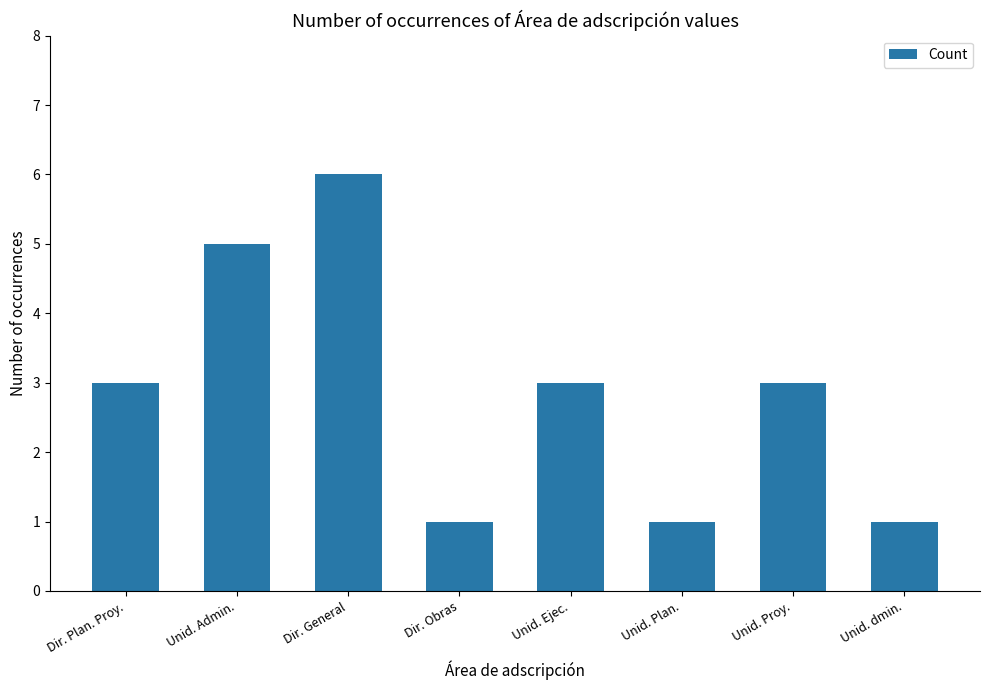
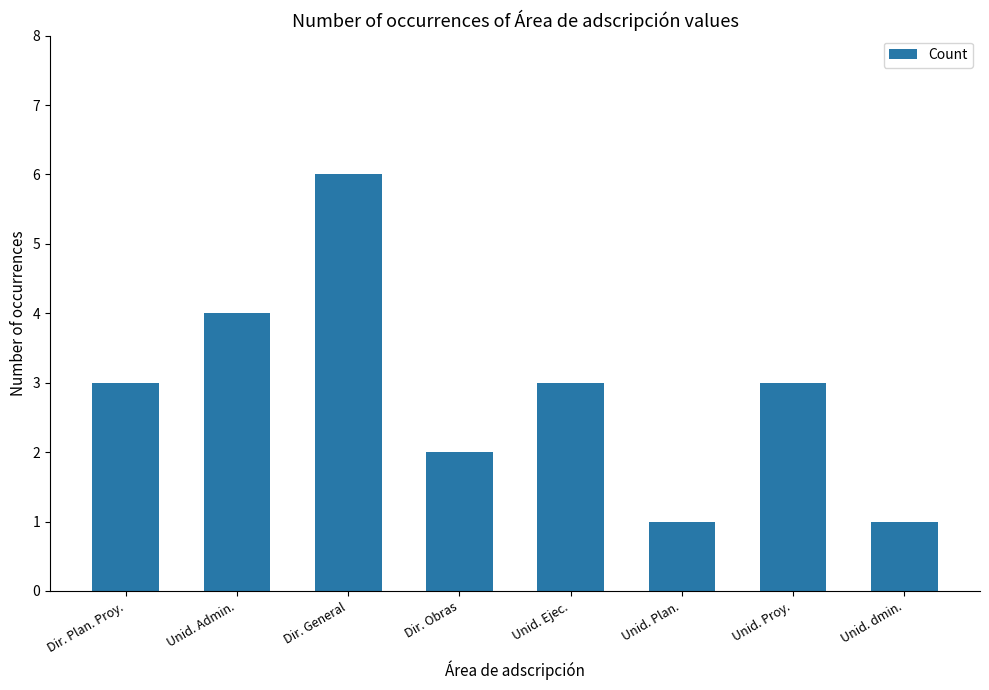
  {
    "Dir. Plan. Proy.": 3,
-   "Unid. Admin.": 5,
+   "Unid. Admin.": 4,
    "Dir. General": 6,
-   "Dir. Obras": 1,
+   "Dir. Obras": 2,
    "Unid. Ejec.": 3,
    "Unid. Plan.": 1,
    "Unid. Proy.": 3,
    "Unid. dmin.": 1
  }
